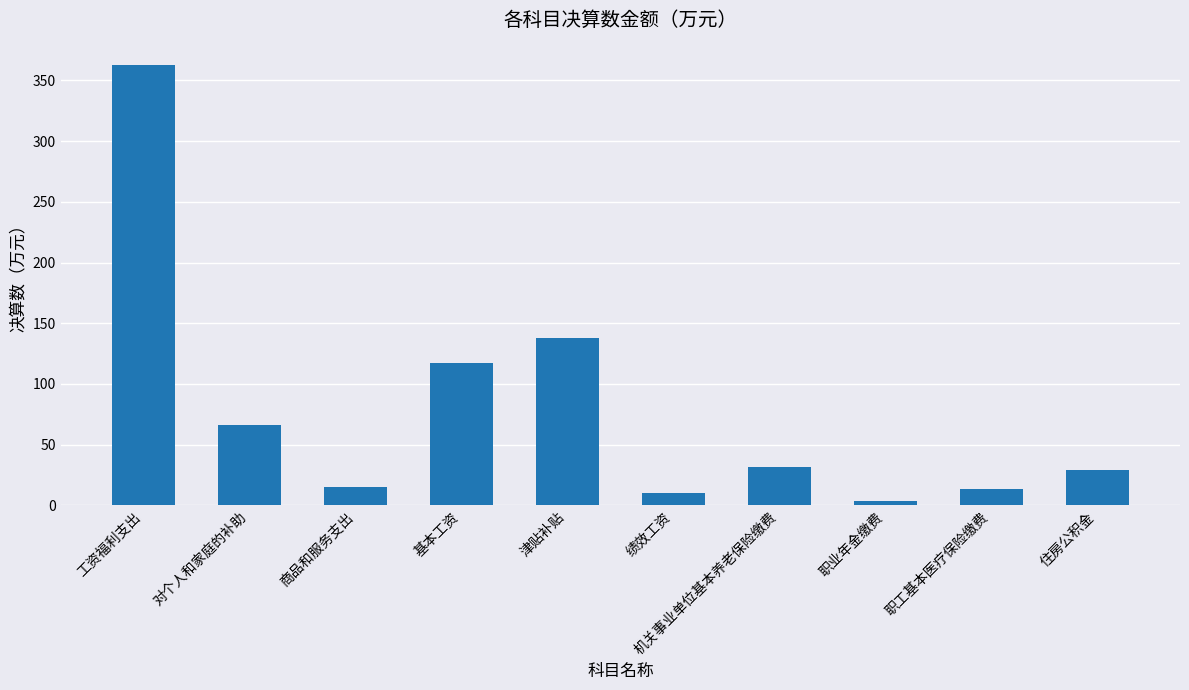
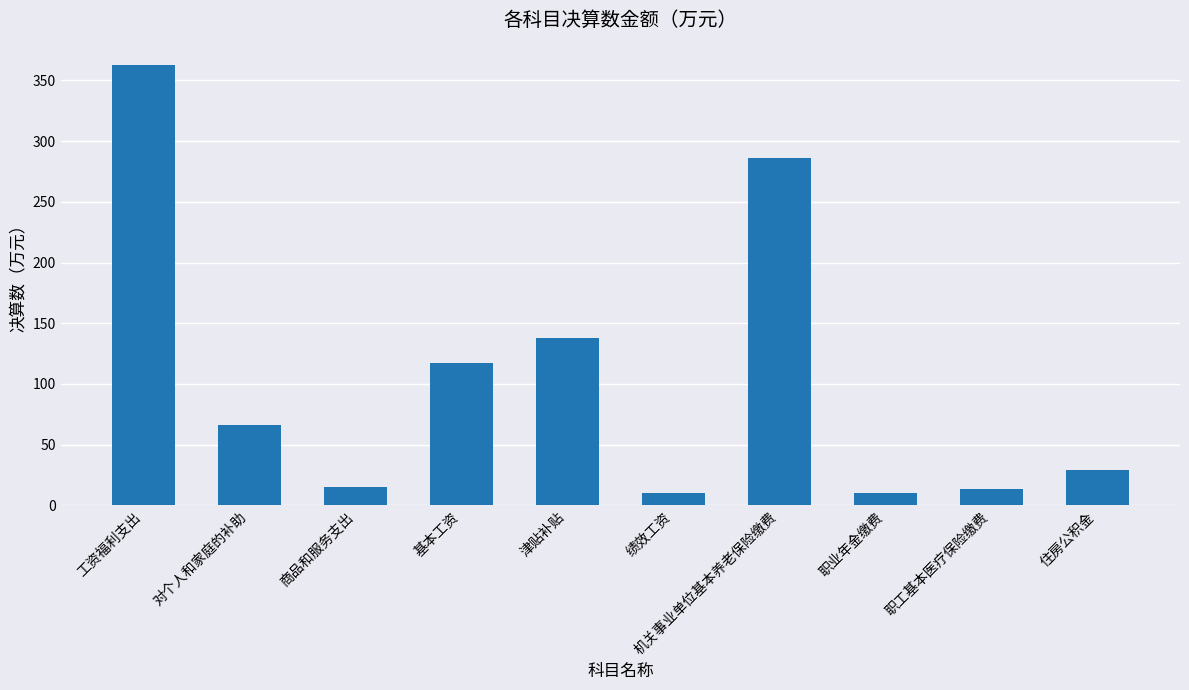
  {
    "工资福利支出": 363,
    "对个人和家庭的补助": 66,
    "商品和服务支出": 15,
    "基本工资": 117,
    "津贴补贴": 138,
    "绩效工资": 10,
-   "机关事业单位基本养老保险缴费": 31,
-   "职业年金缴费": 3,
+   "机关事业单位基本养老保险缴费": 286,
+   "职业年金缴费": 10,
    "职工基本医疗保险缴费": 13,
    "住房公积金": 29
  }
